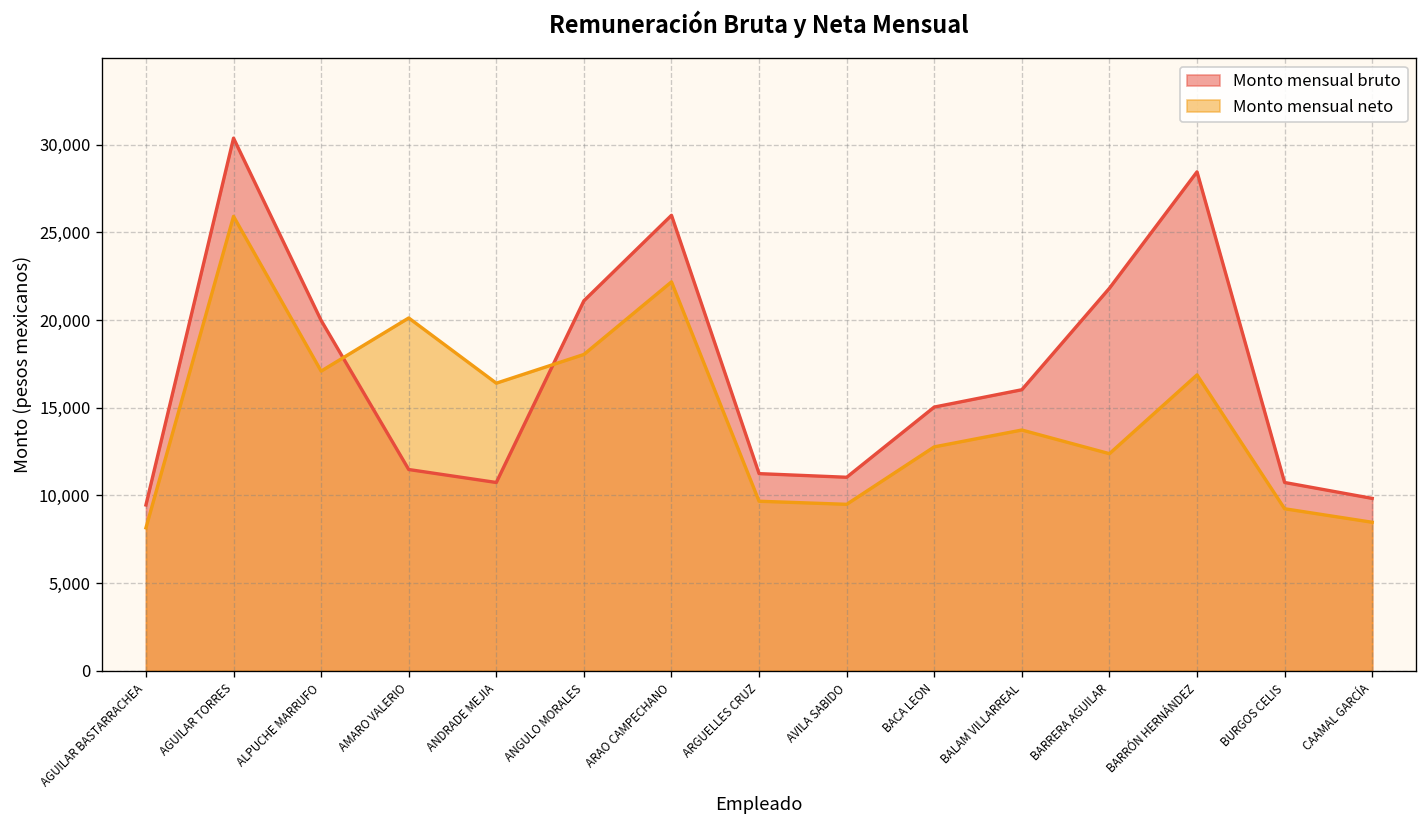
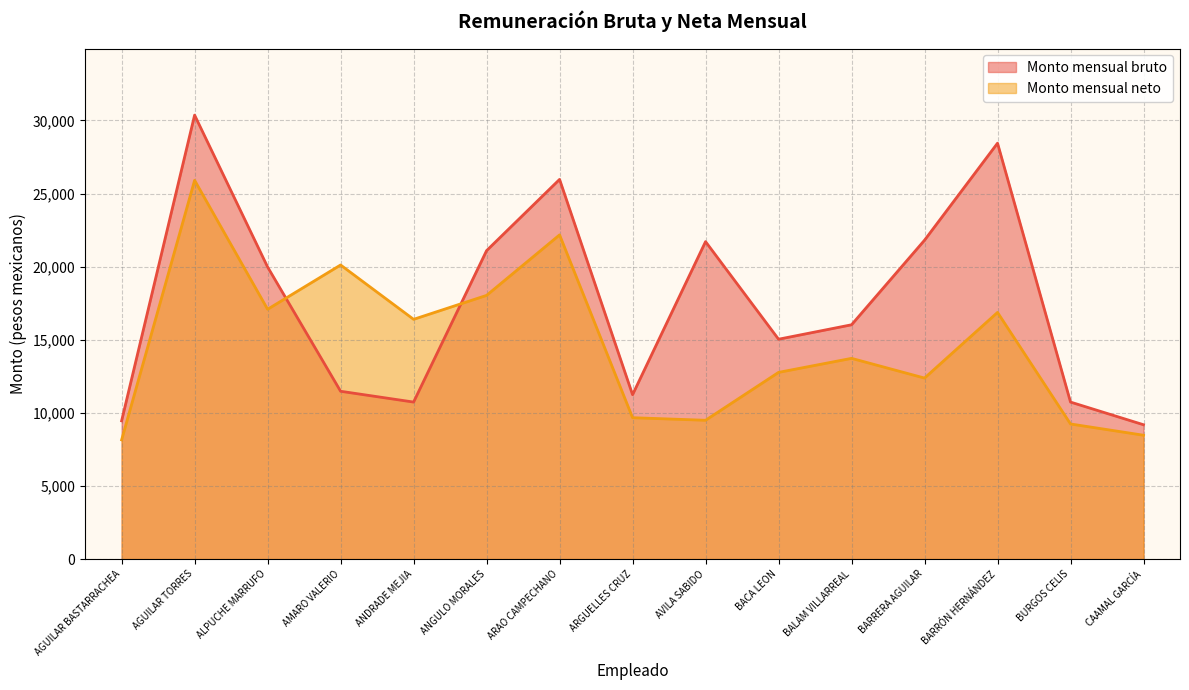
  {
    "Monto mensual bruto": {
      "AGUILAR BASTARRACHEA": "9,500",
      "AGUILAR TORRES": "30,400",
      "ALPUCHE MARRUFO": "20,000",
      "AMARO VALERIO": "11,500",
      "ANDRADE MEJIA": "10,700",
      "ANGULO MORALES": "21,100",
      "ARAO CAMPECHANO": "26,000",
      "ARGUELLES CRUZ": "11,200",
-     "AVILA SABIDO": "11,000",
+     "AVILA SABIDO": "21,700",
      "BACA LEON": "15,000",
      "BALAM VILLARREAL": "16,000",
      "BARRERA AGUILAR": "21,800",
      "BARRÓN HERNÁNDEZ": "28,400",
      "BURGOS CELIS": "10,700",
-     "CAAMAL GARCÍA": "9,800"
+     "CAAMAL GARCÍA": "9,200"
    },
    "Monto mensual neto": {
      "AGUILAR BASTARRACHEA": "8,200",
      "AGUILAR TORRES": "25,900",
      "ALPUCHE MARRUFO": "17,100",
      "AMARO VALERIO": "20,100",
      "ANDRADE MEJIA": "16,400",
      "ANGULO MORALES": "18,000",
      "ARAO CAMPECHANO": "22,200",
      "ARGUELLES CRUZ": "9,700",
      "AVILA SABIDO": "9,500",
      "BACA LEON": "12,800",
      "BALAM VILLARREAL": "13,700",
      "BARRERA AGUILAR": "12,400",
      "BARRÓN HERNÁNDEZ": "16,900",
      "BURGOS CELIS": "9,200",
      "CAAMAL GARCÍA": "8,500"
    }
  }
